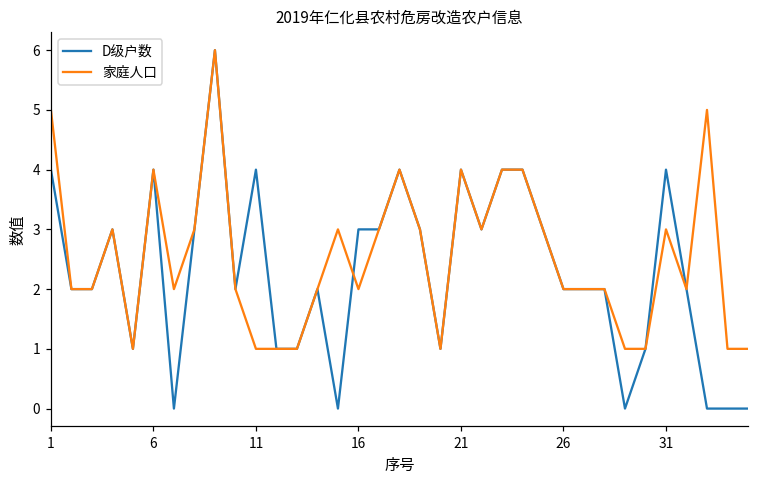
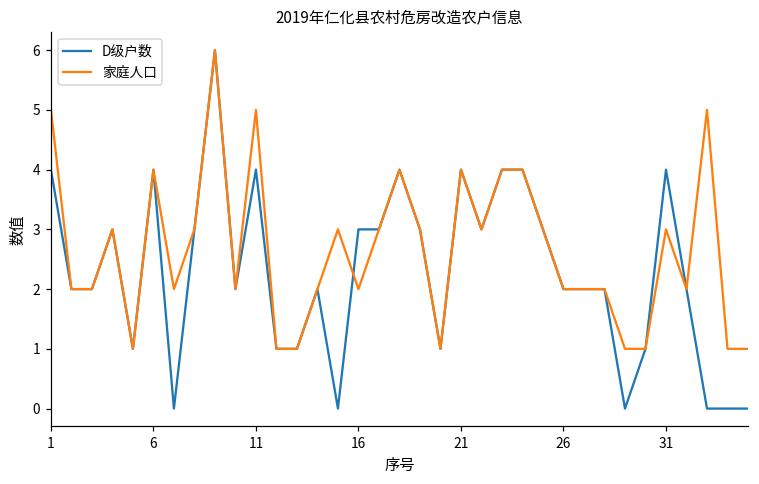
  {
    "D级户数": {
      "1": 4,
      "11": 4,
      "16": 3,
      "31": 4
    },
    "家庭人口": {
      "1": 5,
-     "11": 1,
+     "11": 5,
      "16": 2,
      "31": 3
    }
  }
